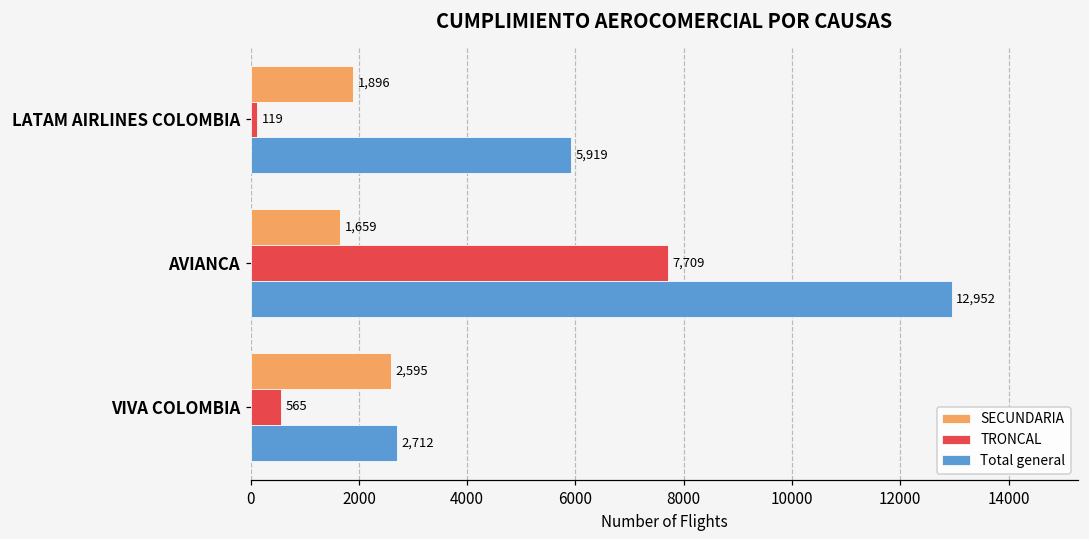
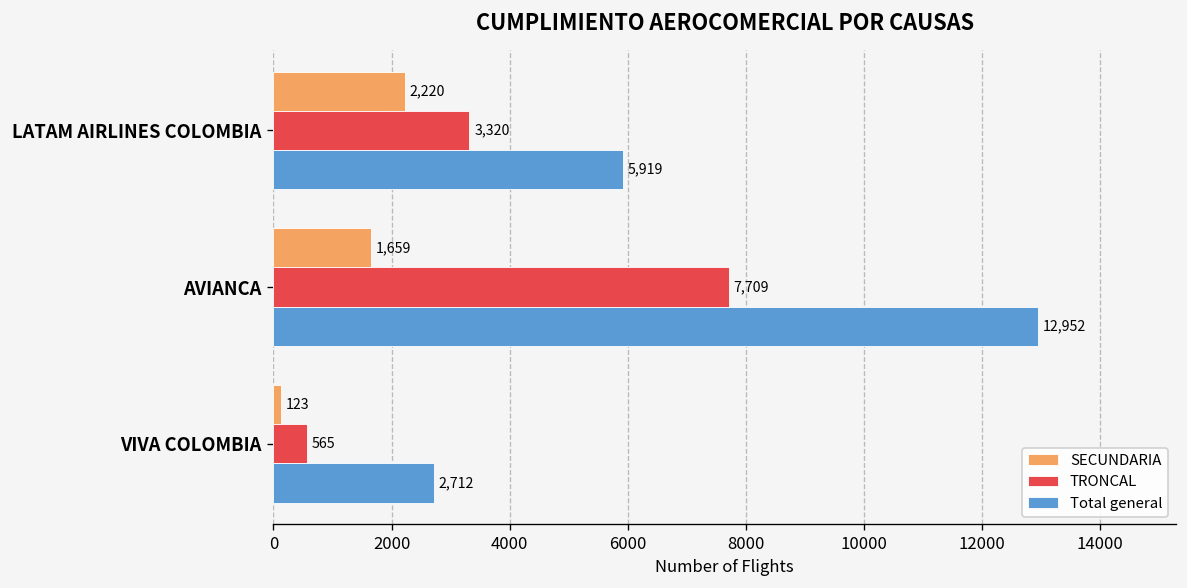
  {
    "SECUNDARIA": {
-     "LATAM AIRLINES COLOMBIA": "1,896",
+     "LATAM AIRLINES COLOMBIA": "2,220",
      "AVIANCA": "1,659",
-     "VIVA COLOMBIA": "2,595"
+     "VIVA COLOMBIA": "123"
    },
    "TRONCAL": {
-     "LATAM AIRLINES COLOMBIA": "119",
+     "LATAM AIRLINES COLOMBIA": "3,320",
      "AVIANCA": "7,709",
      "VIVA COLOMBIA": "565"
    },
    "Total general": {
      "LATAM AIRLINES COLOMBIA": "5,919",
      "AVIANCA": "12,952",
      "VIVA COLOMBIA": "2,712"
    }
  }
